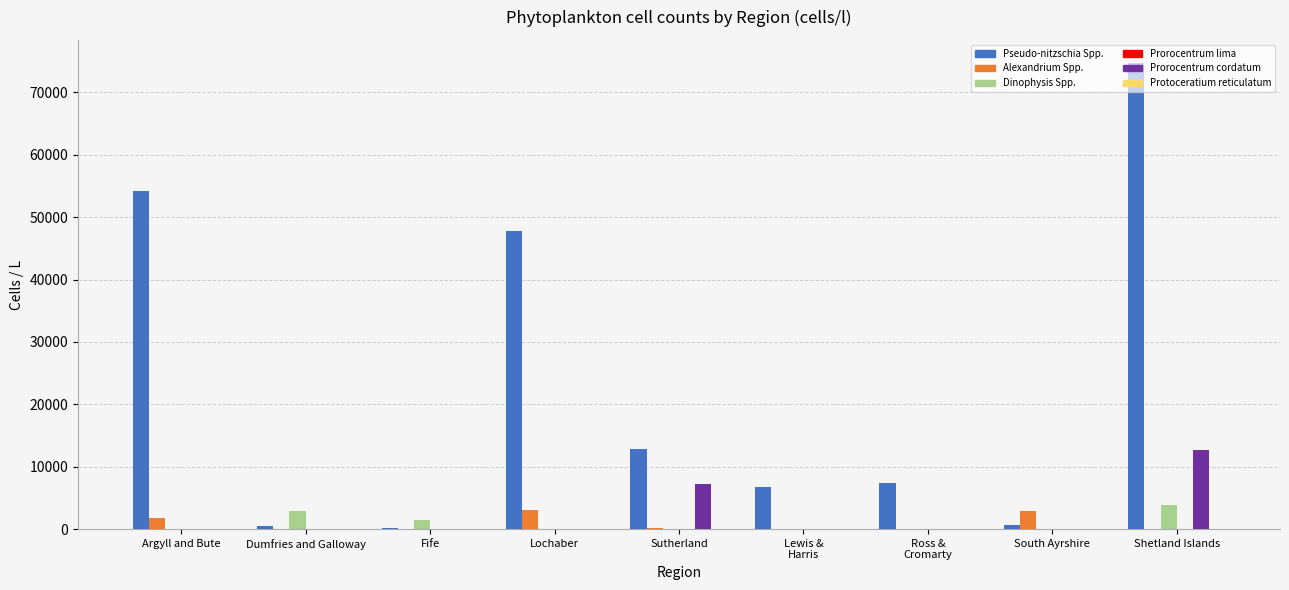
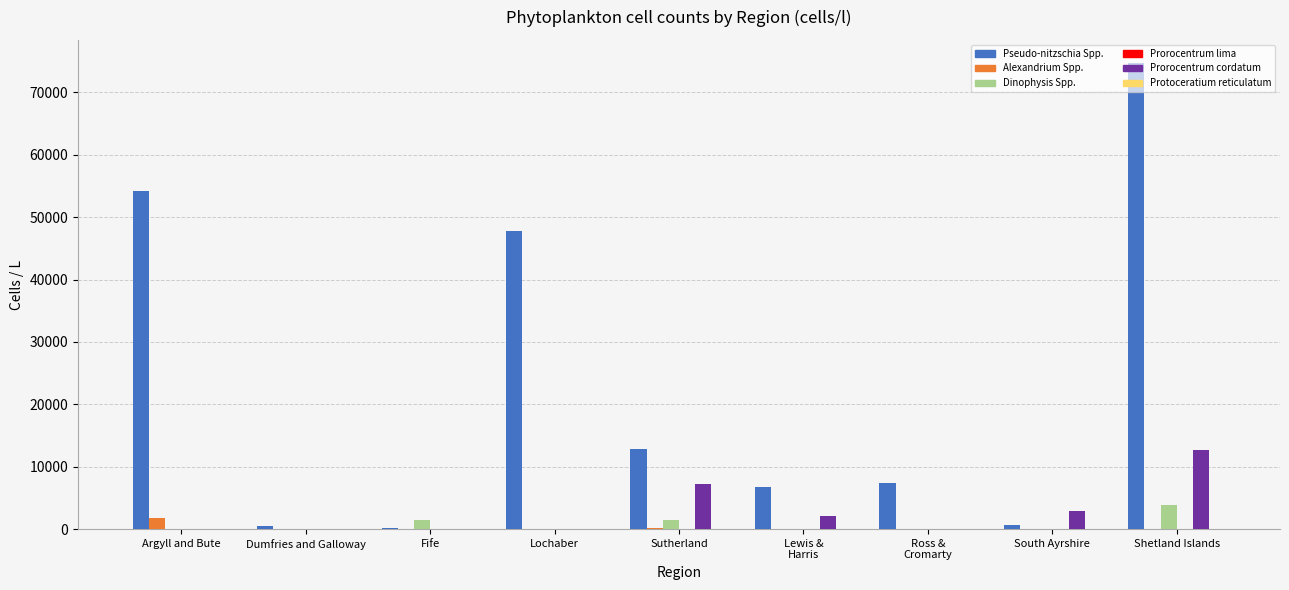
  {
    "Pseudo-nitzschia Spp.": {
      "Argyll and Bute": 54000,
      "Dumfries and Galloway": 1000,
      "Lochaber": 48000,
      "Sutherland": 13000,
      "Lewis & Harris": 7000,
      "Ross & Cromarty": 7000,
      "South Ayrshire": 1000
    },
    "Alexandrium Spp.": {
      "Argyll and Bute": 2000,
      "Dumfries and Galloway": 0,
      "Fife": 0,
-     "Lochaber": 3000,
+     "Lochaber": 0,
      "Lewis & Harris": 0,
-     "South Ayrshire": 3000
+     "South Ayrshire": 0
    },
    "Dinophysis Spp.": {
-     "Dumfries and Galloway": 3000,
+     "Dumfries and Galloway": 0,
      "Fife": 1000,
      "Lochaber": 0,
-     "Sutherland": 0,
+     "Sutherland": 1000,
      "Lewis & Harris": 0,
      "Ross & Cromarty": 0,
      "South Ayrshire": 0,
      "Shetland Islands": 4000
    },
    "Prorocentrum lima": {
      "Dumfries and Galloway": 0,
      "Fife": 0,
      "Lochaber": 0,
      "Sutherland": 0,
      "Lewis & Harris": 0,
      "Ross & Cromarty": 0,
      "South Ayrshire": 0
    },
    "Prorocentrum cordatum": {
      "Fife": 0,
      "Sutherland": 7000,
-     "Lewis & Harris": 0,
-     "South Ayrshire": 0,
+     "Lewis & Harris": 2000,
+     "South Ayrshire": 3000,
      "Shetland Islands": 13000
    },
    "Protoceratium reticulatum": {
      "Argyll and Bute": 0,
      "Dumfries and Galloway": 0,
      "Fife": 0,
      "Lochaber": 0,
      "Sutherland": 0,
      "Lewis & Harris": 0,
      "Ross & Cromarty": 0,
      "South Ayrshire": 0,
      "Shetland Islands": 0
    }
  }
